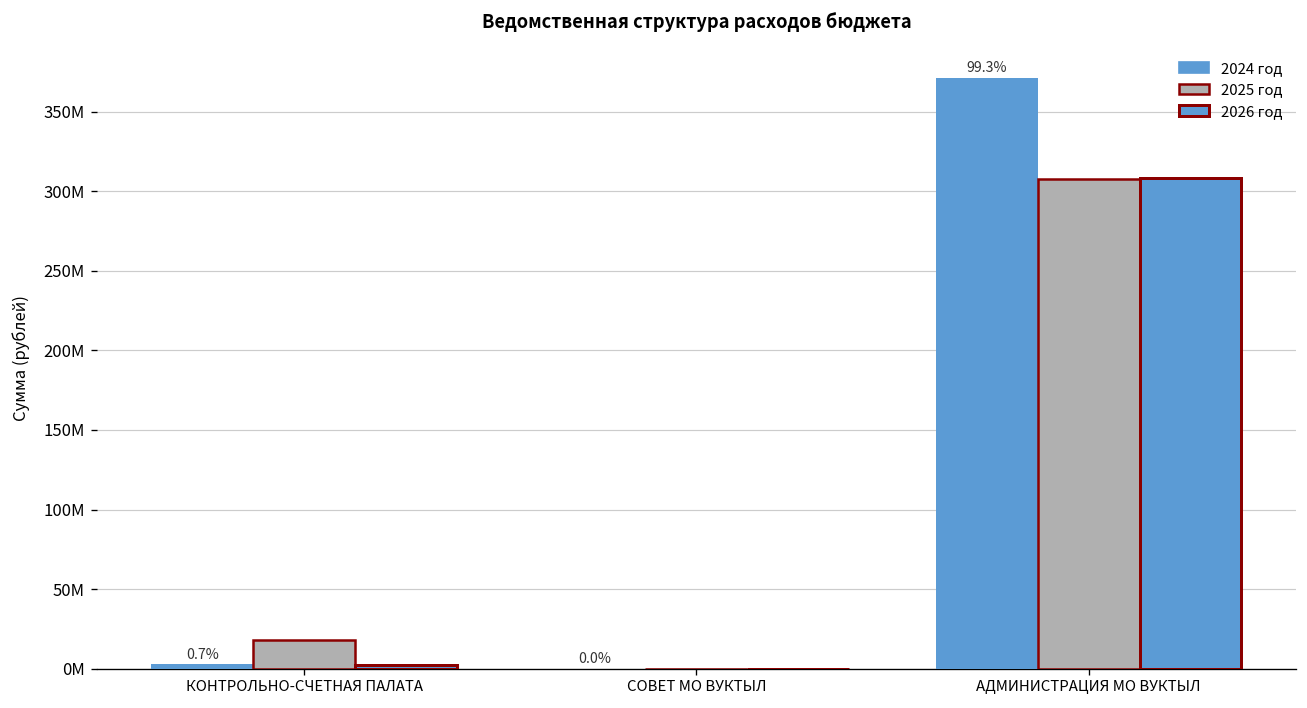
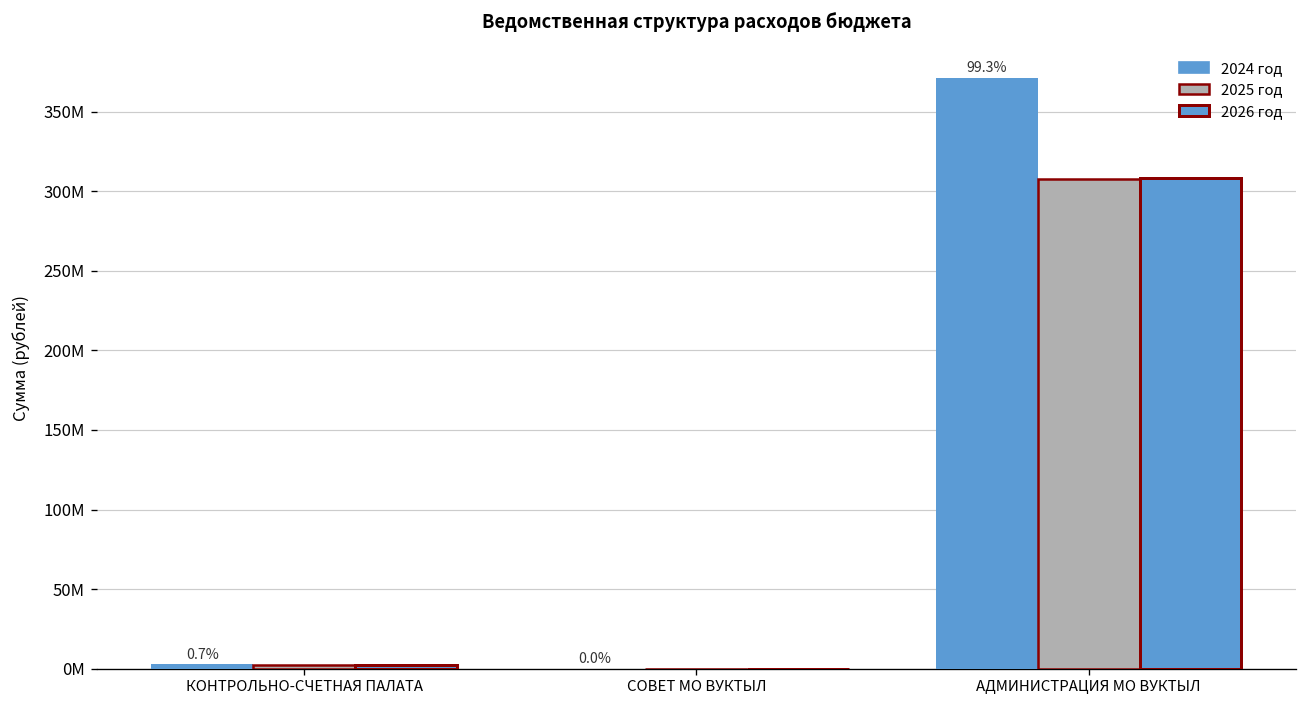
  {
    "2025 год": {
-     "КОНТРОЛЬНО-СЧЕТНАЯ ПАЛАТА": 18000000,
+     "КОНТРОЛЬНО-СЧЕТНАЯ ПАЛАТА": 2000000,
      "АДМИНИСТРАЦИЯ МО ВУКТЫЛ": 307000000
    }
  }
